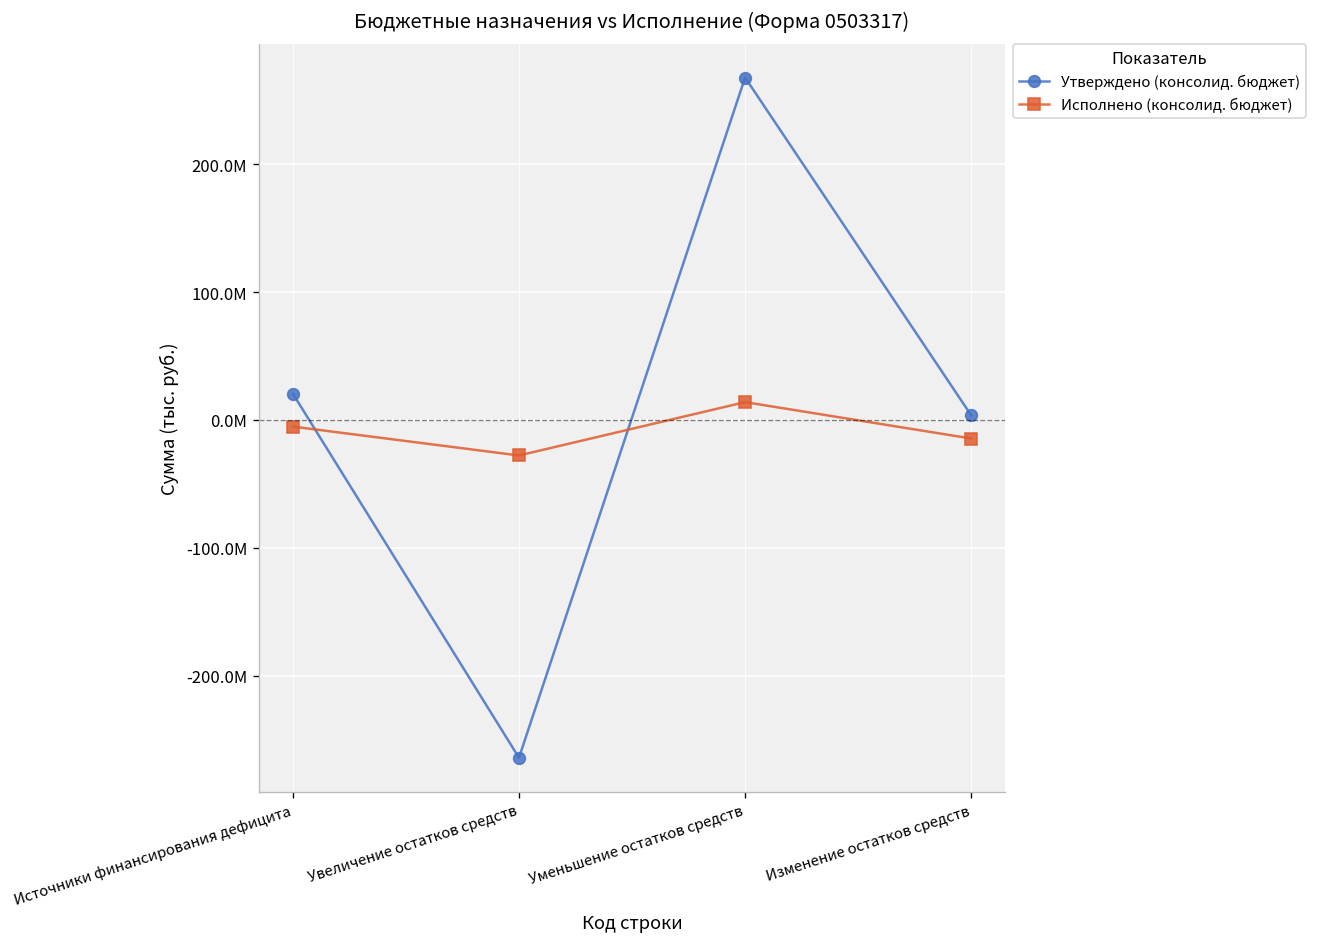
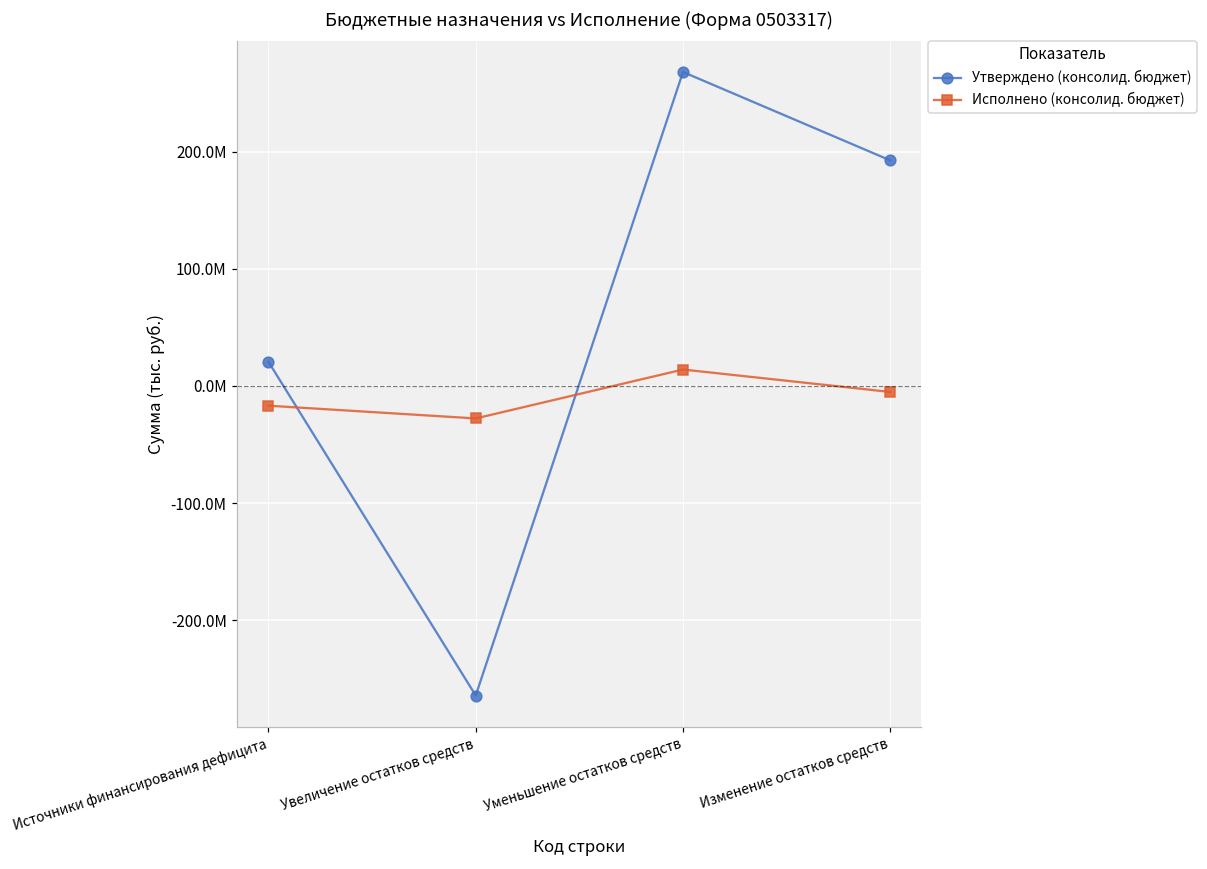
  {
    "Утверждено (консолид. бюджет)": {
      "Источники финансирования дефицита": 21000000,
      "Увеличение остатков средств": -264000000,
      "Уменьшение остатков средств": 268000000,
-     "Изменение остатков средств": 4000000
+     "Изменение остатков средств": 192000000
    },
    "Исполнено (консолид. бюджет)": {
-     "Источники финансирования дефицита": -5000000,
+     "Источники финансирования дефицита": -17000000,
      "Увеличение остатков средств": -28000000,
      "Уменьшение остатков средств": 14000000,
-     "Изменение остатков средств": -15000000
+     "Изменение остатков средств": -5000000
    }
  }
